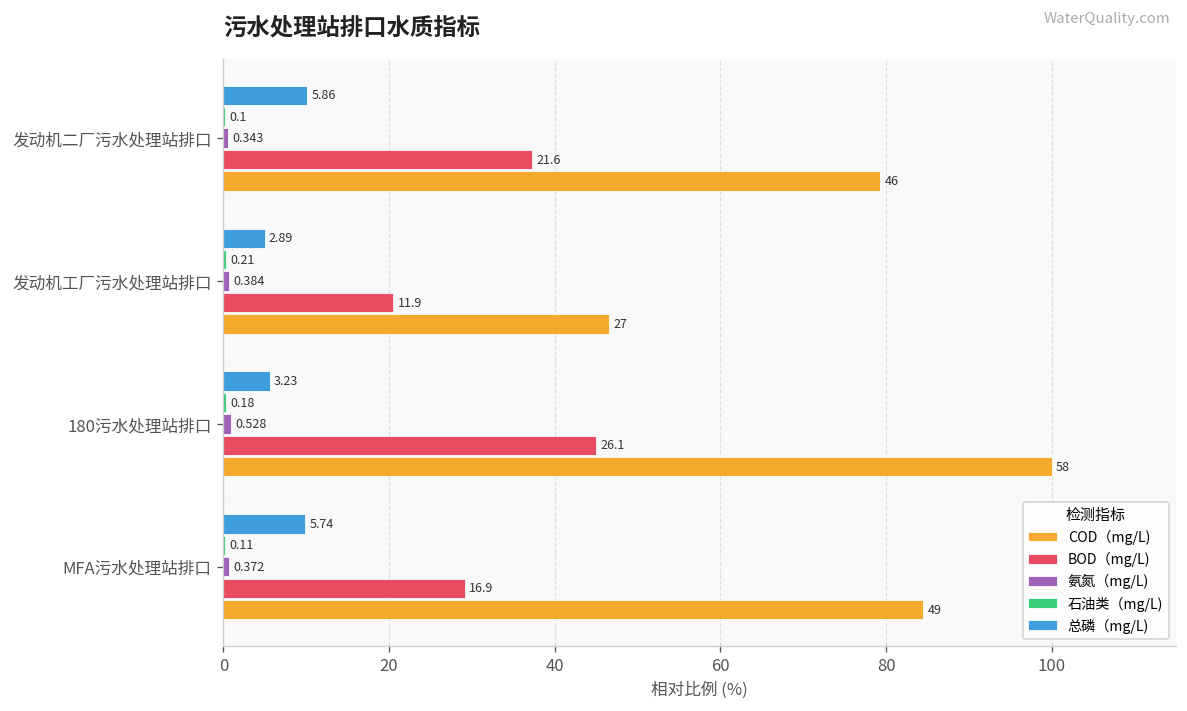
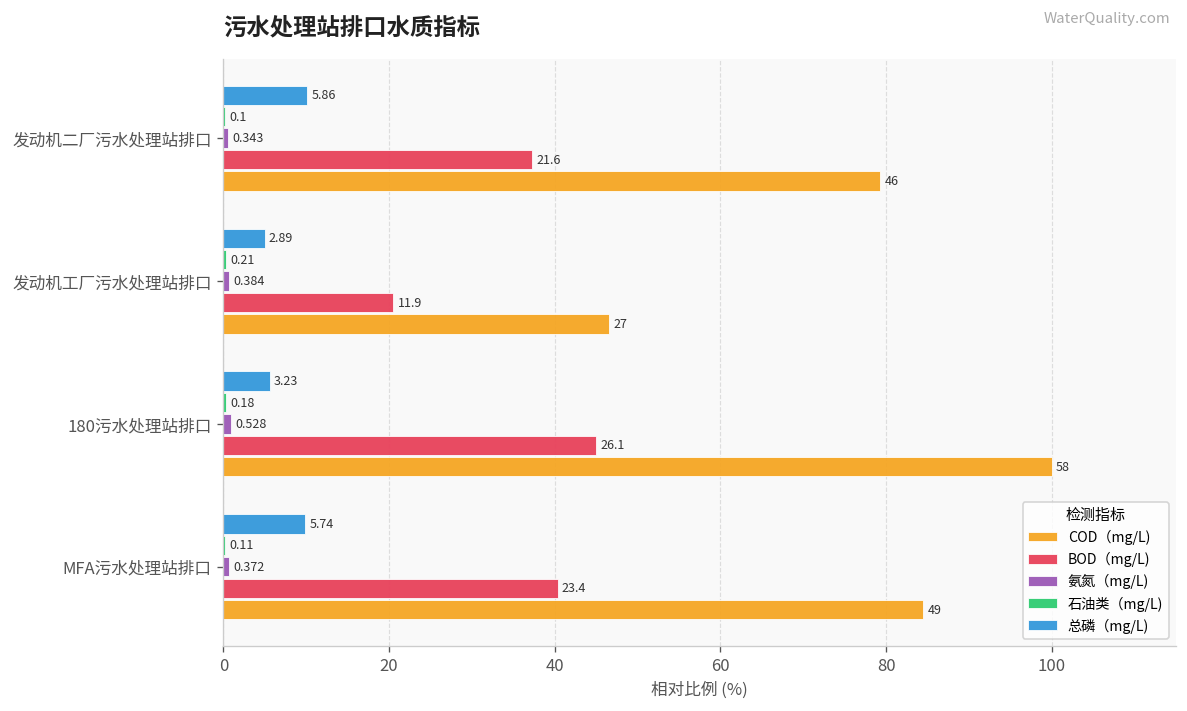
  {
    "BOD（mg/L)": {
-     "MFA污水处理站排口": 16.9
+     "MFA污水处理站排口": 23.4
    }
  }
